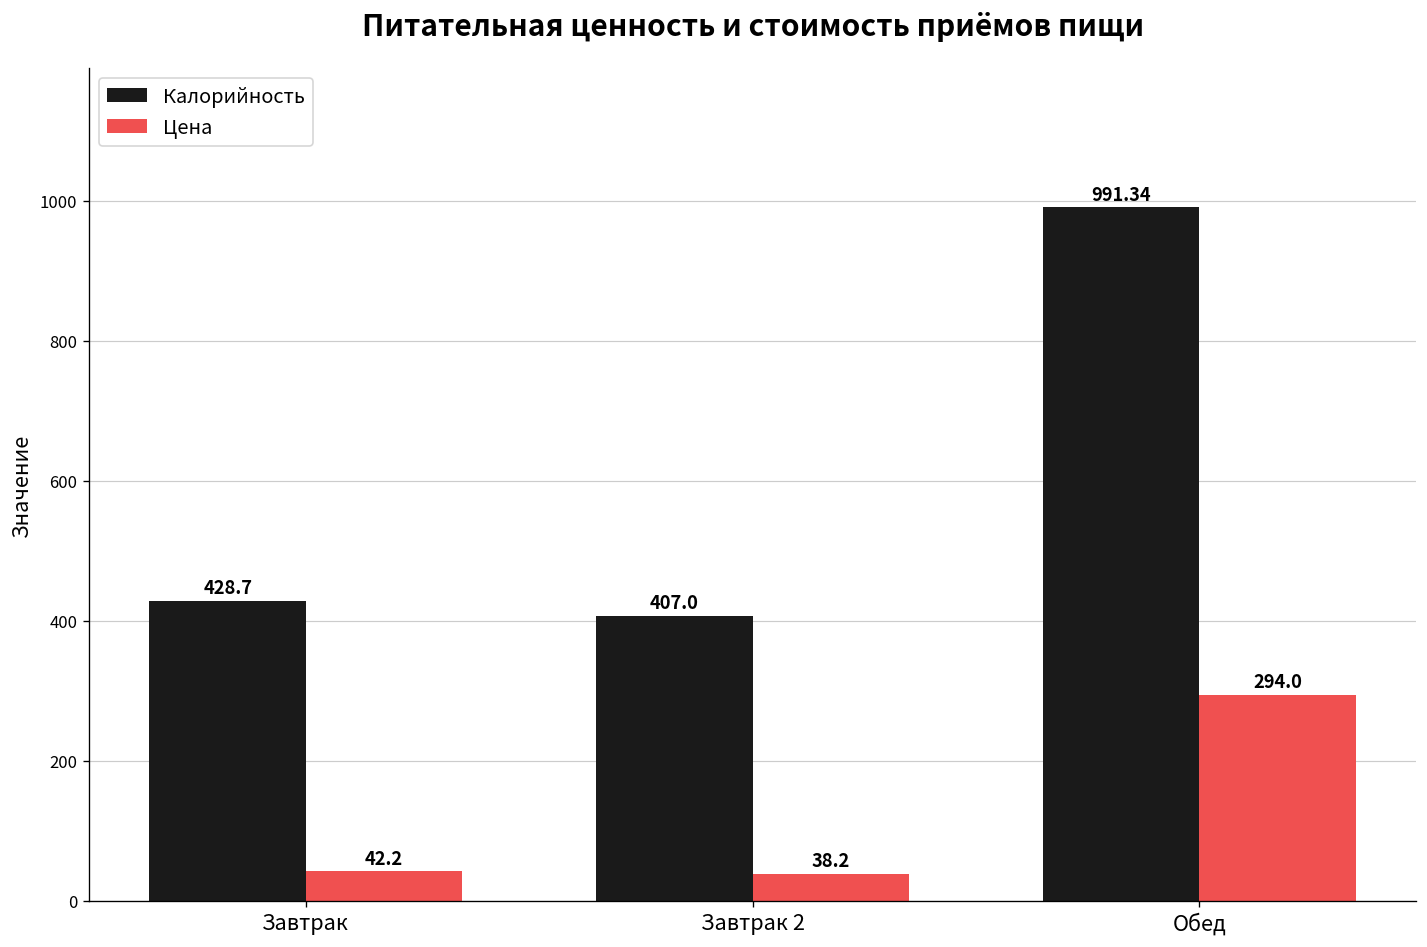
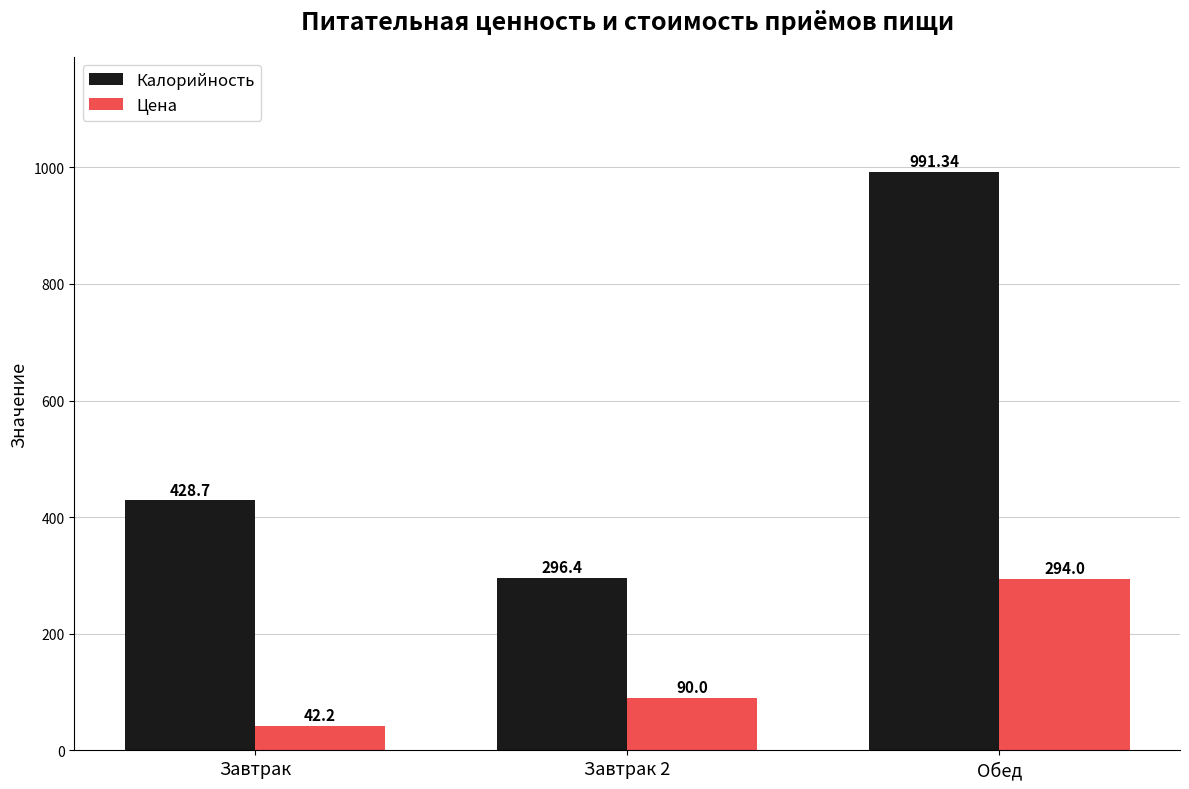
  {
    "Калорийность": {
      "Завтрак": 428.7,
-     "Завтрак 2": 407.0,
+     "Завтрак 2": 296.4,
      "Обед": 991.34
    },
    "Цена": {
      "Завтрак": 42.2,
-     "Завтрак 2": 38.2,
+     "Завтрак 2": 90.0,
      "Обед": 294.0
    }
  }
